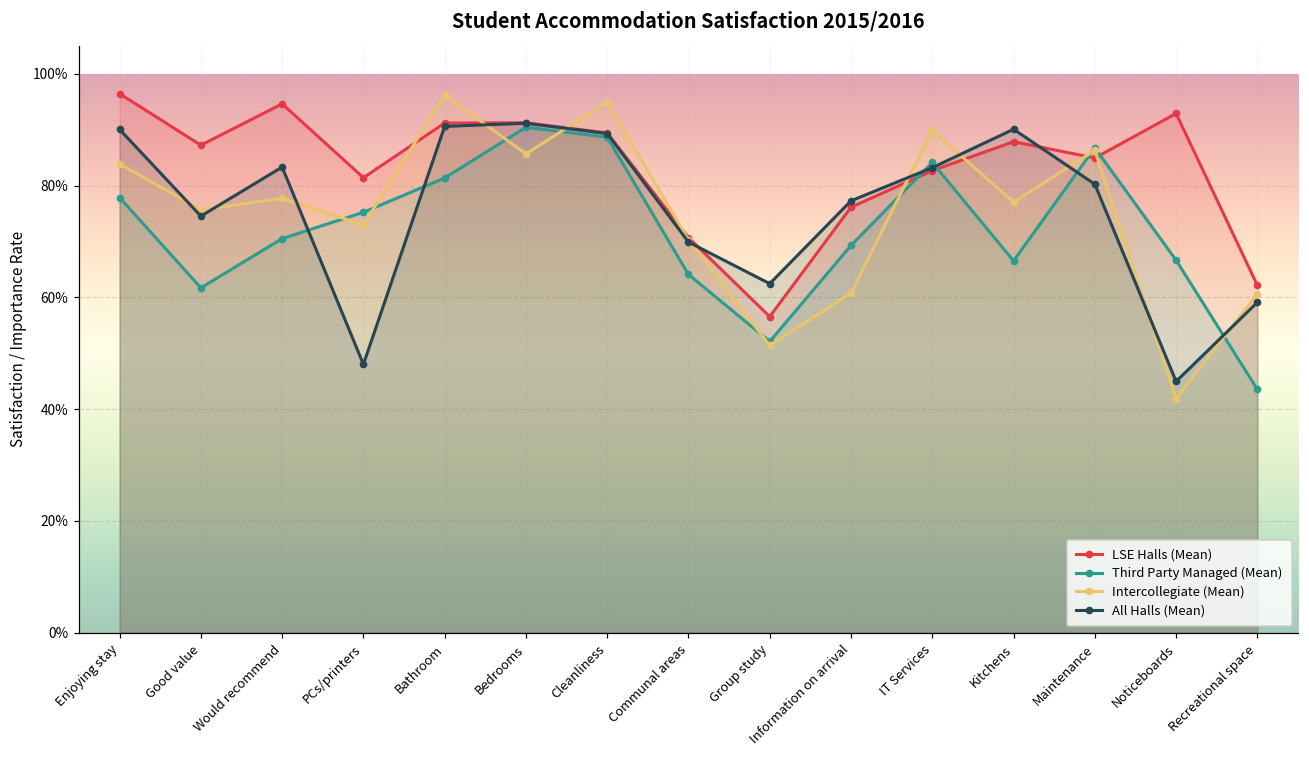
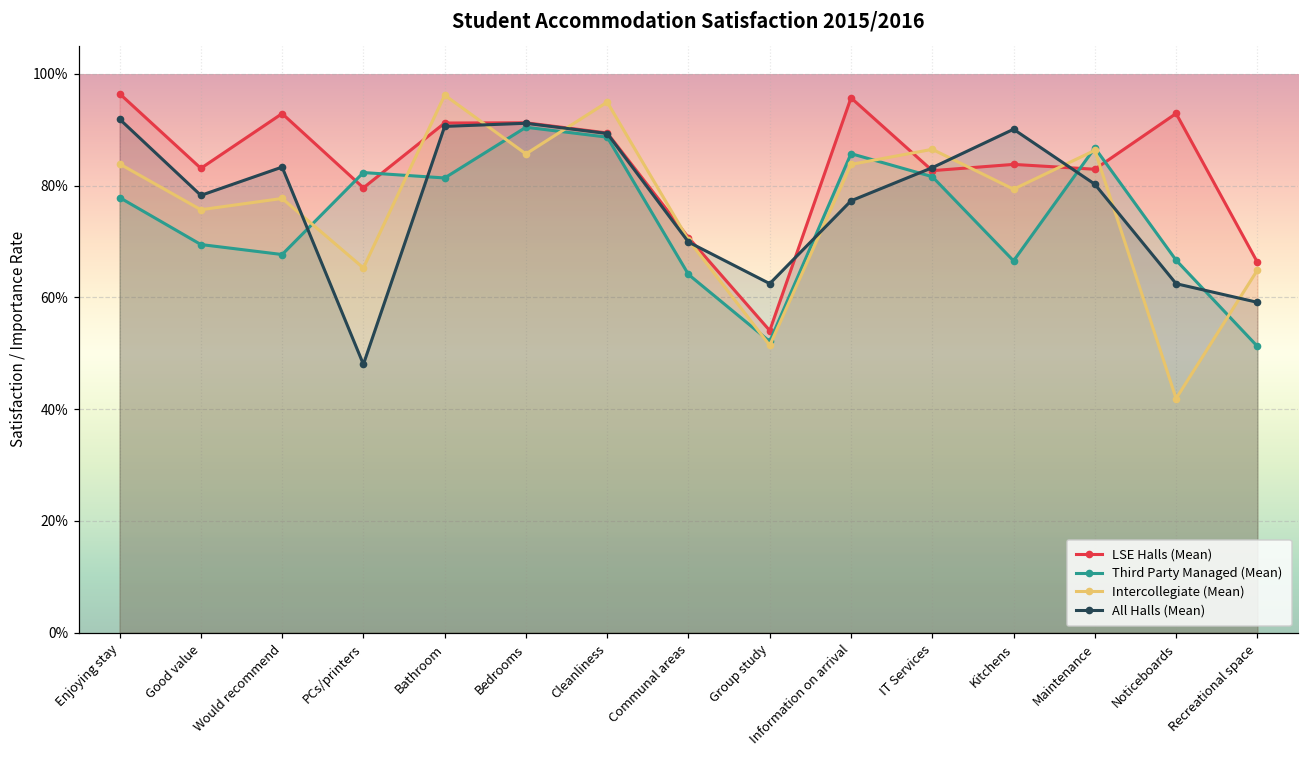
  {
    "LSE Halls (Mean)": {
      "Enjoying stay": "96%",
-     "Good value": "87%",
-     "Would recommend": "95%",
-     "PCs/printers": "81%",
+     "Good value": "83%",
+     "Would recommend": "93%",
+     "PCs/printers": "80%",
      "Bathroom": "91%",
-     "Group study": "57%",
-     "Information on arrival": "76%",
+     "Group study": "54%",
+     "Information on arrival": "96%",
      "IT Services": "83%",
-     "Kitchens": "88%",
-     "Maintenance": "85%",
+     "Kitchens": "84%",
+     "Maintenance": "83%",
      "Noticeboards": "93%",
-     "Recreational space": "62%"
+     "Recreational space": "66%"
    },
    "Third Party Managed (Mean)": {
      "Enjoying stay": "78%",
-     "Good value": "62%",
-     "Would recommend": "71%",
-     "PCs/printers": "75%",
+     "Good value": "69%",
+     "Would recommend": "68%",
+     "PCs/printers": "82%",
      "Bathroom": "81%",
      "Bedrooms": "90%",
      "Cleanliness": "89%",
      "Communal areas": "64%",
      "Group study": "52%",
-     "Information on arrival": "69%",
-     "IT Services": "84%",
+     "Information on arrival": "86%",
+     "IT Services": "82%",
      "Kitchens": "67%",
      "Noticeboards": "67%",
-     "Recreational space": "44%"
+     "Recreational space": "51%"
    },
    "Intercollegiate (Mean)": {
      "Enjoying stay": "84%",
      "Good value": "76%",
      "Would recommend": "78%",
-     "PCs/printers": "73%",
+     "PCs/printers": "65%",
      "Bathroom": "96%",
      "Bedrooms": "86%",
      "Cleanliness": "95%",
      "Group study": "51%",
-     "Information on arrival": "61%",
-     "IT Services": "90%",
-     "Kitchens": "77%",
+     "Information on arrival": "84%",
+     "IT Services": "86%",
+     "Kitchens": "79%",
      "Noticeboards": "42%",
-     "Recreational space": "61%"
+     "Recreational space": "65%"
    },
    "All Halls (Mean)": {
-     "Enjoying stay": "90%",
-     "Good value": "75%",
+     "Enjoying stay": "92%",
+     "Good value": "78%",
      "Would recommend": "83%",
      "PCs/printers": "48%",
      "Bathroom": "91%",
      "Group study": "62%",
      "Information on arrival": "77%",
      "IT Services": "83%",
      "Kitchens": "90%",
      "Maintenance": "80%",
-     "Noticeboards": "45%",
+     "Noticeboards": "62%",
      "Recreational space": "59%"
    }
  }
